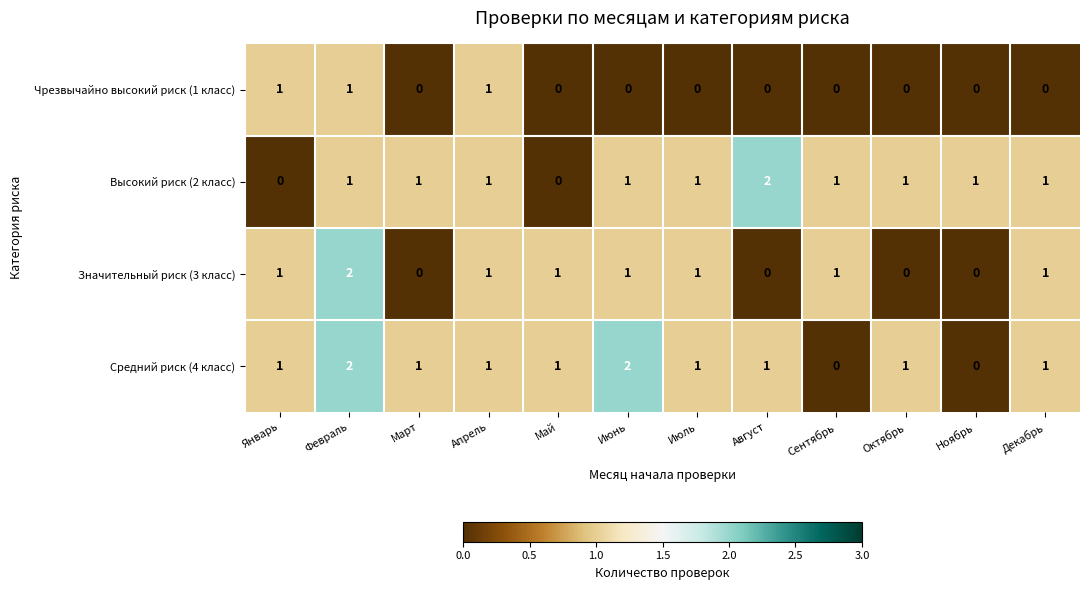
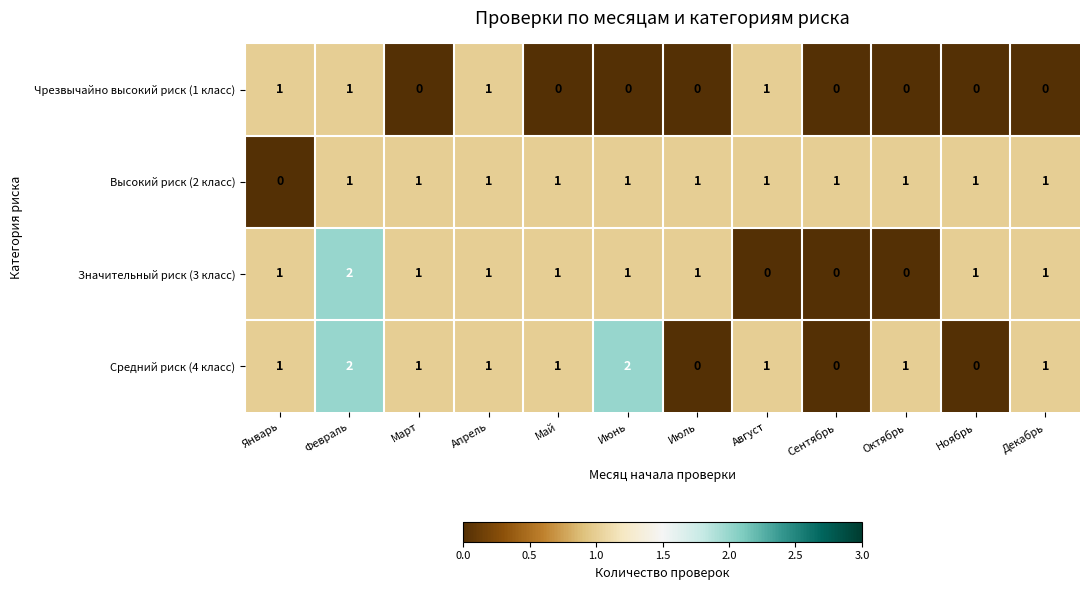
  {
    "Чрезвычайно высокий риск (1 класс)": {
      "Январь": 1,
      "Февраль": 1,
      "Март": 0,
      "Апрель": 1,
      "Май": 0,
      "Июнь": 0,
      "Июль": 0,
-     "Август": 0,
+     "Август": 1,
      "Сентябрь": 0,
      "Октябрь": 0,
      "Ноябрь": 0,
      "Декабрь": 0
    },
    "Высокий риск (2 класс)": {
      "Январь": 0,
      "Февраль": 1,
      "Март": 1,
      "Апрель": 1,
-     "Май": 0,
+     "Май": 1,
      "Июнь": 1,
      "Июль": 1,
-     "Август": 2,
+     "Август": 1,
      "Сентябрь": 1,
      "Октябрь": 1,
      "Ноябрь": 1,
      "Декабрь": 1
    },
    "Значительный риск (3 класс)": {
      "Январь": 1,
      "Февраль": 2,
-     "Март": 0,
+     "Март": 1,
      "Апрель": 1,
      "Май": 1,
      "Июнь": 1,
      "Июль": 1,
      "Август": 0,
-     "Сентябрь": 1,
+     "Сентябрь": 0,
      "Октябрь": 0,
-     "Ноябрь": 0,
+     "Ноябрь": 1,
      "Декабрь": 1
    },
    "Средний риск (4 класс)": {
      "Январь": 1,
      "Февраль": 2,
      "Март": 1,
      "Апрель": 1,
      "Май": 1,
      "Июнь": 2,
-     "Июль": 1,
+     "Июль": 0,
      "Август": 1,
      "Сентябрь": 0,
      "Октябрь": 1,
      "Ноябрь": 0,
      "Декабрь": 1
    }
  }
